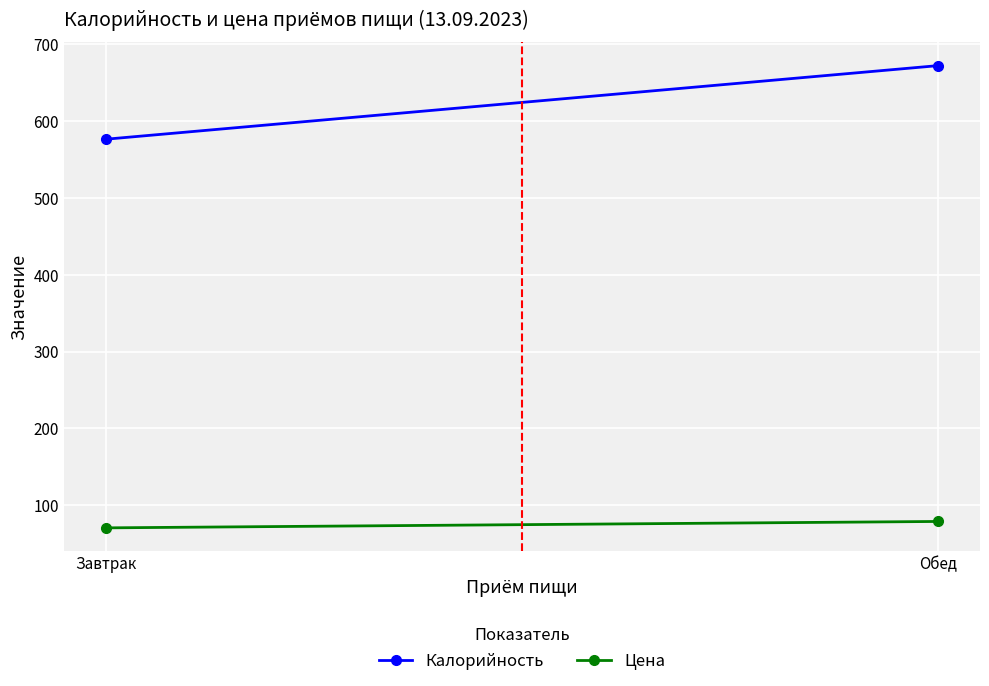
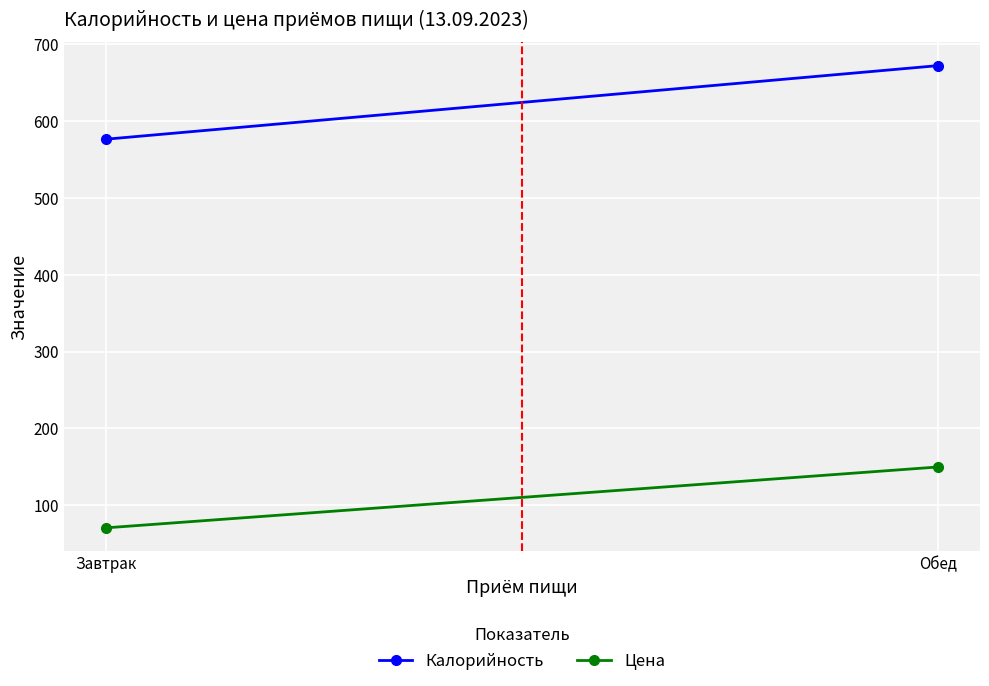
  {
    "Калорийность": {
      "Завтрак": 580,
      "Обед": 670
    },
    "Цена": {
      "Завтрак": 70,
-     "Обед": 80
+     "Обед": 150
    }
  }
